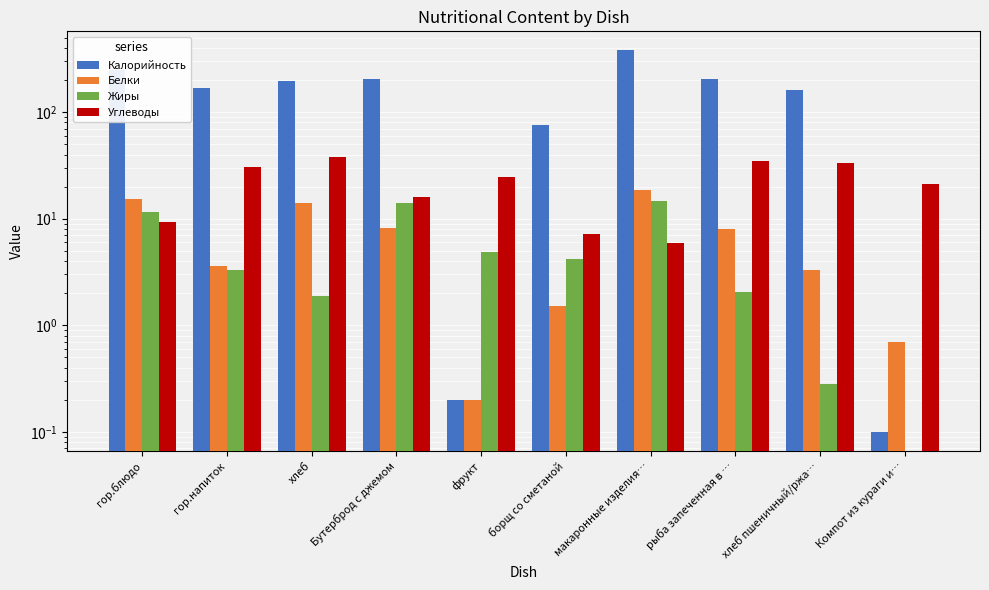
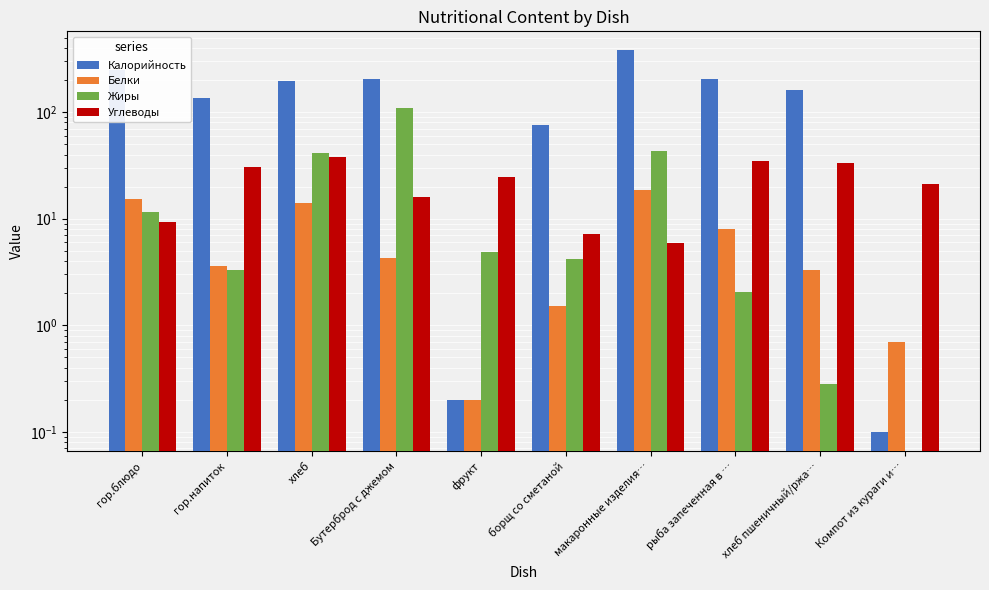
  {
    "Калорийность": {
-     "гор.напиток": 170,
+     "гор.напиток": 140,
      "хлеб": 200,
      "Бутерброд с джемом": 200,
      "фрукт": 0.20,
      "борщ со сметаной": 80,
      "макаронные изделия…": 380,
      "рыба запеченная в …": 210,
      "хлеб пшеничный/ржа…": 160,
      "Компот из кураги и…": 0.10
    },
    "Белки": {
      "гор.блюдо": 15,
      "гор.напиток": 3.6,
      "хлеб": 14,
-     "Бутерброд с джемом": 8,
+     "Бутерброд с джемом": 4.3,
      "фрукт": 0.2,
      "борщ со сметаной": 1.5,
      "макаронные изделия…": 19,
      "рыба запеченная в …": 8,
      "хлеб пшеничный/ржа…": 3.3,
      "Компот из кураги и…": 0.7
    },
    "Жиры": {
      "гор.блюдо": 12,
      "гор.напиток": 3.3,
-     "хлеб": 1.9,
-     "Бутерброд с джемом": 14,
+     "хлеб": 41,
+     "Бутерброд с джемом": 110,
      "фрукт": 5,
      "борщ со сметаной": 4.2,
-     "макаронные изделия…": 15,
+     "макаронные изделия…": 44,
      "рыба запеченная в …": 2.1,
      "хлеб пшеничный/ржа…": 0.28
    },
    "Углеводы": {
      "гор.блюдо": 9,
      "гор.напиток": 31,
      "хлеб": 38,
      "Бутерброд с джемом": 16,
      "фрукт": 25,
      "борщ со сметаной": 7,
      "макаронные изделия…": 6,
      "рыба запеченная в …": 34,
      "хлеб пшеничный/ржа…": 33,
      "Компот из кураги и…": 21
    }
  }
